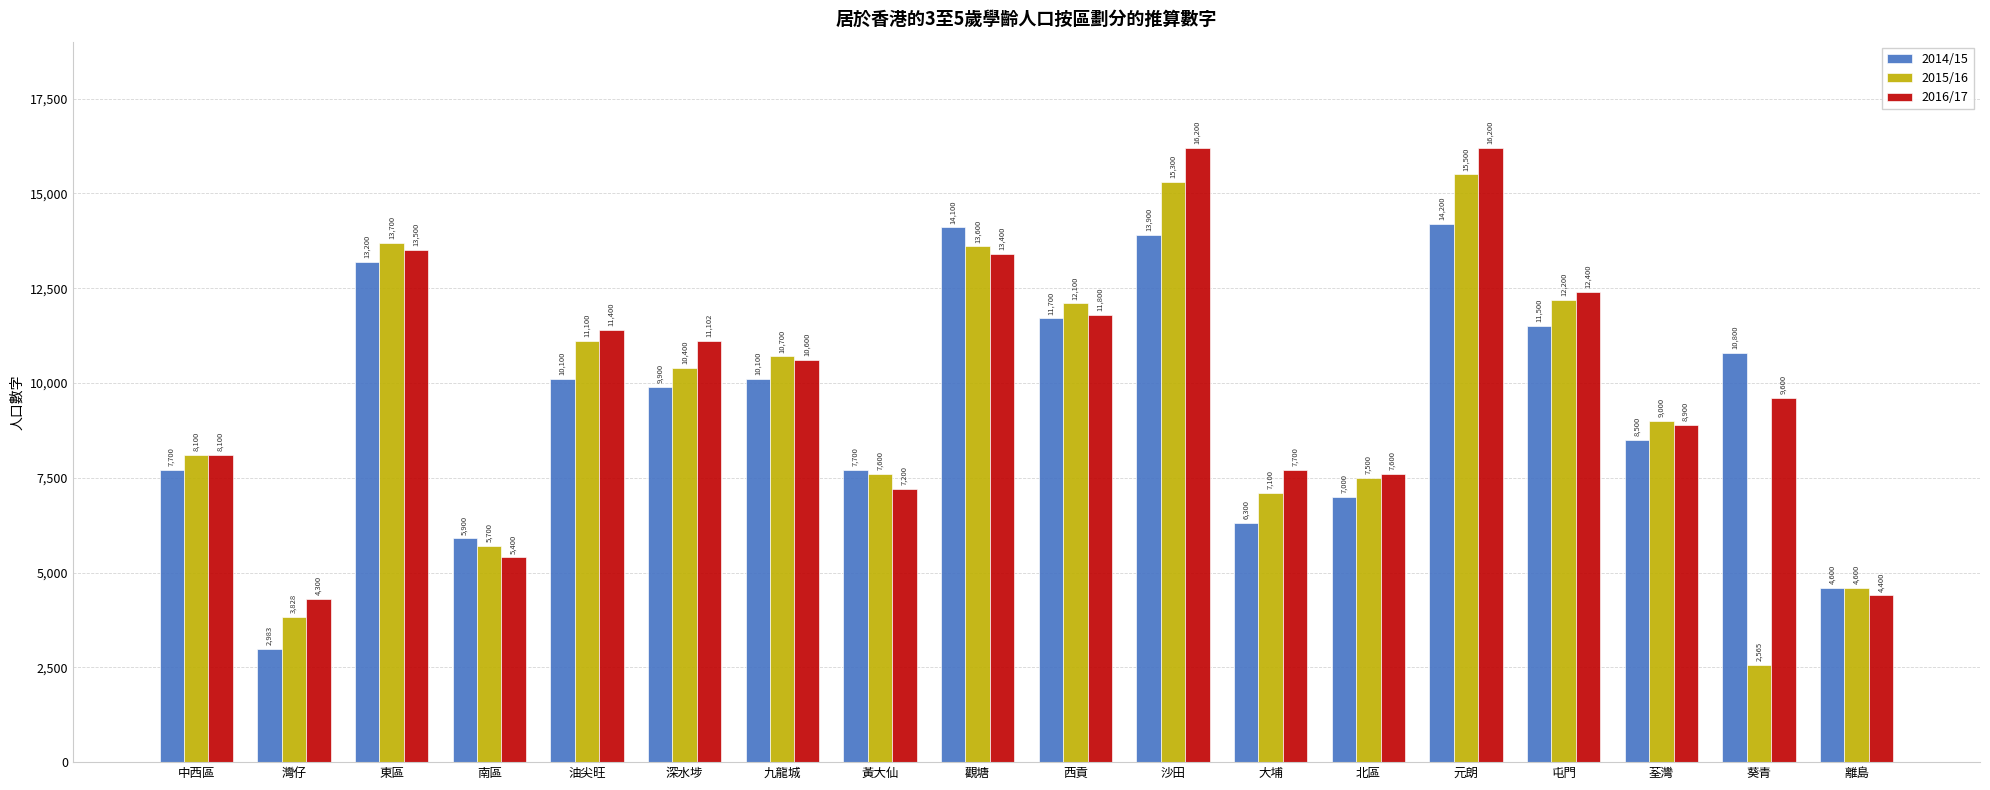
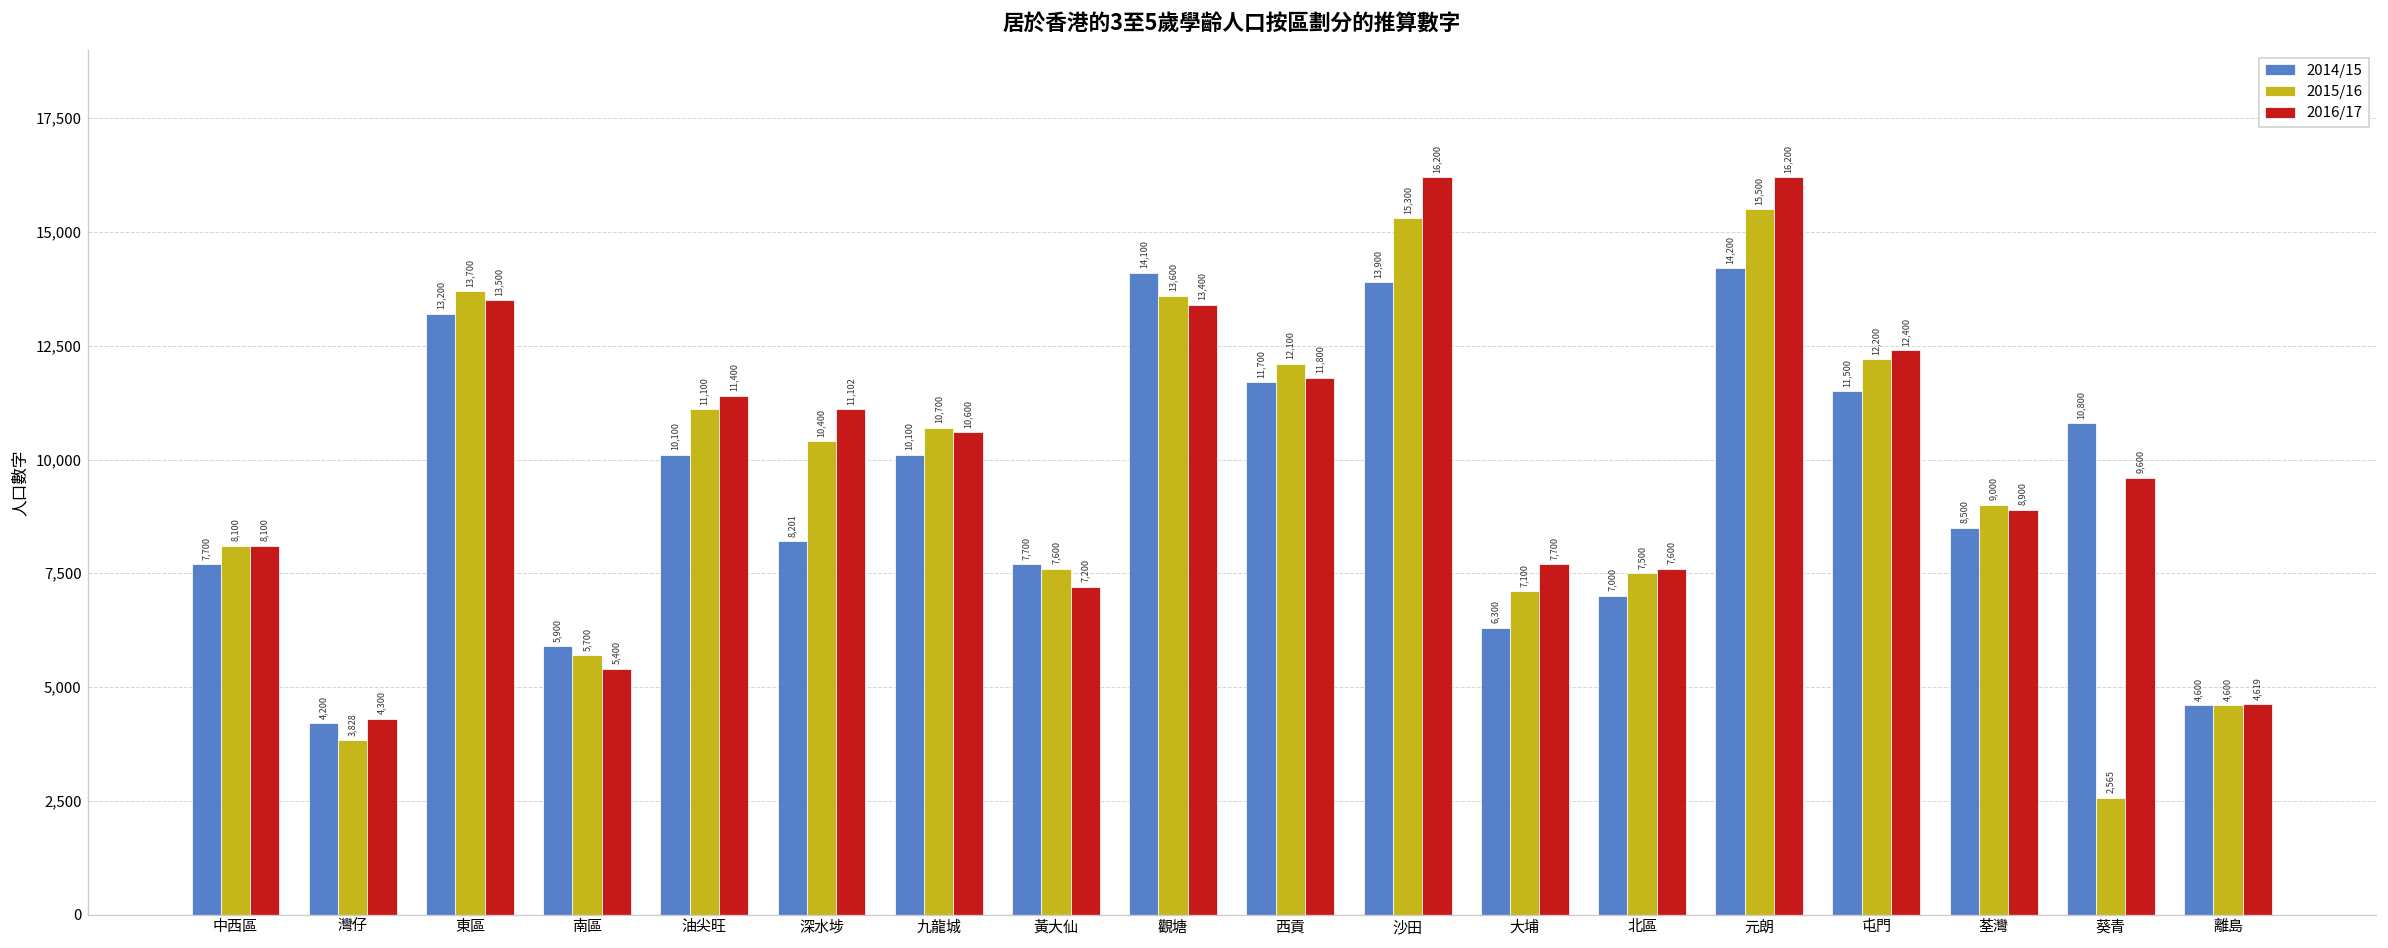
  {
    "2014/15": {
      "中西區": "7,700",
-     "灣仔": "2,983",
+     "灣仔": "4,200",
      "東區": "13,200",
      "南區": "5,900",
      "油尖旺": "10,100",
-     "深水埗": "9,900",
+     "深水埗": "8,201",
      "九龍城": "10,100",
      "黃大仙": "7,700",
      "觀塘": "14,100",
      "西貢": "11,700",
      "沙田": "13,900",
      "大埔": "6,300",
      "北區": "7,000",
      "元朗": "14,200",
      "屯門": "11,500",
      "荃灣": "8,500",
      "葵青": "10,800",
      "離島": "4,600"
    },
    "2015/16": {
      "中西區": "8,100",
      "灣仔": "3,828",
      "東區": "13,700",
      "南區": "5,700",
      "油尖旺": "11,100",
      "深水埗": "10,400",
      "九龍城": "10,700",
      "黃大仙": "7,600",
      "觀塘": "13,600",
      "西貢": "12,100",
      "沙田": "15,300",
      "大埔": "7,100",
      "北區": "7,500",
      "元朗": "15,500",
      "屯門": "12,200",
      "荃灣": "9,000",
      "葵青": "2,565",
      "離島": "4,600"
    },
    "2016/17": {
      "中西區": "8,100",
      "灣仔": "4,300",
      "東區": "13,500",
      "南區": "5,400",
      "油尖旺": "11,400",
      "深水埗": "11,102",
      "九龍城": "10,600",
      "黃大仙": "7,200",
      "觀塘": "13,400",
      "西貢": "11,800",
      "沙田": "16,200",
      "大埔": "7,700",
      "北區": "7,600",
      "元朗": "16,200",
      "屯門": "12,400",
      "荃灣": "8,900",
      "葵青": "9,600",
-     "離島": "4,400"
+     "離島": "4,619"
    }
  }
